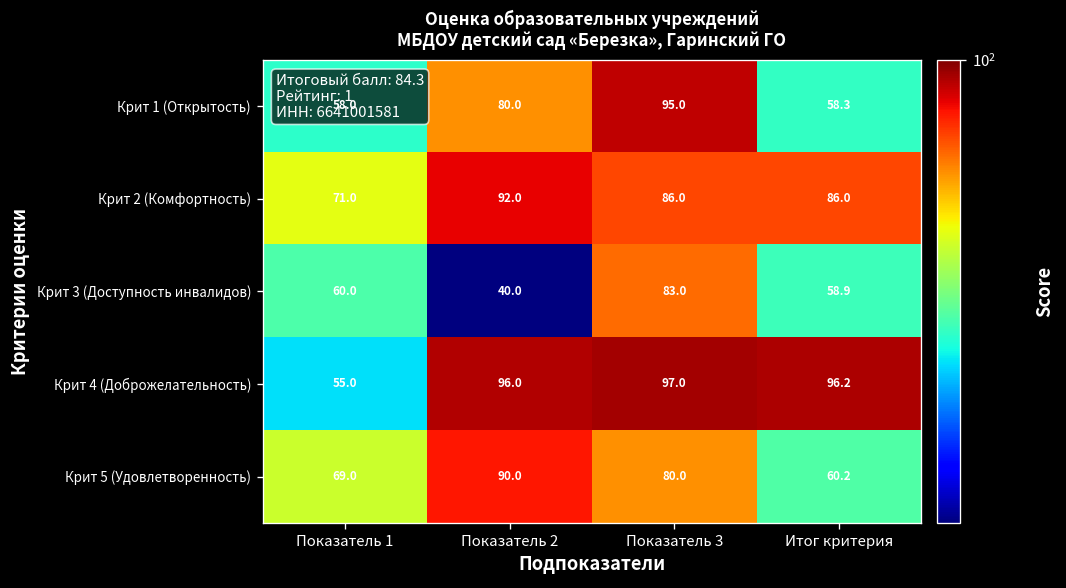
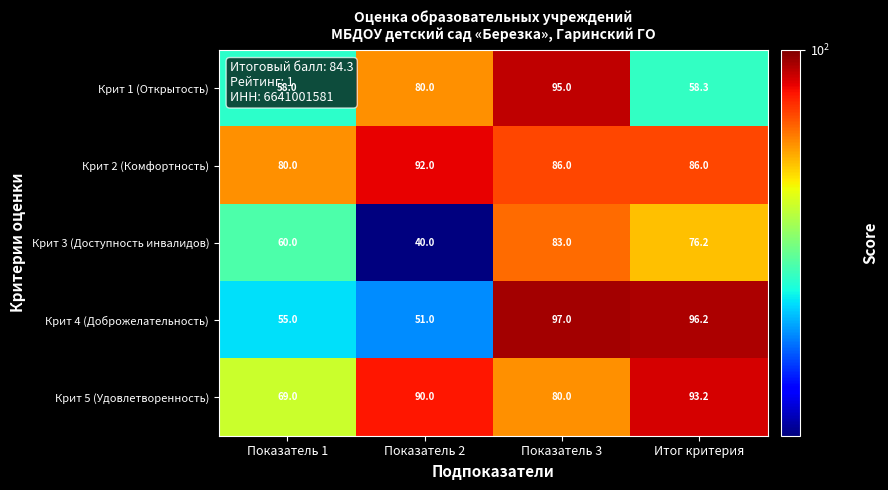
  {
    "Крит 1 (Открытость)": {
      "Показатель 2": 80.0,
      "Показатель 3": 95.0,
      "Итог критерия": 58.3
    },
    "Крит 2 (Комфортность)": {
-     "Показатель 1": 71.0,
+     "Показатель 1": 80.0,
      "Показатель 2": 92.0,
      "Показатель 3": 86.0,
      "Итог критерия": 86.0
    },
    "Крит 3 (Доступность инвалидов)": {
      "Показатель 1": 60.0,
      "Показатель 2": 40.0,
      "Показатель 3": 83.0,
-     "Итог критерия": 58.9
+     "Итог критерия": 76.2
    },
    "Крит 4 (Доброжелательность)": {
      "Показатель 1": 55.0,
-     "Показатель 2": 96.0,
+     "Показатель 2": 51.0,
      "Показатель 3": 97.0,
      "Итог критерия": 96.2
    },
    "Крит 5 (Удовлетворенность)": {
      "Показатель 1": 69.0,
      "Показатель 2": 90.0,
      "Показатель 3": 80.0,
-     "Итог критерия": 60.2
+     "Итог критерия": 93.2
    }
  }
